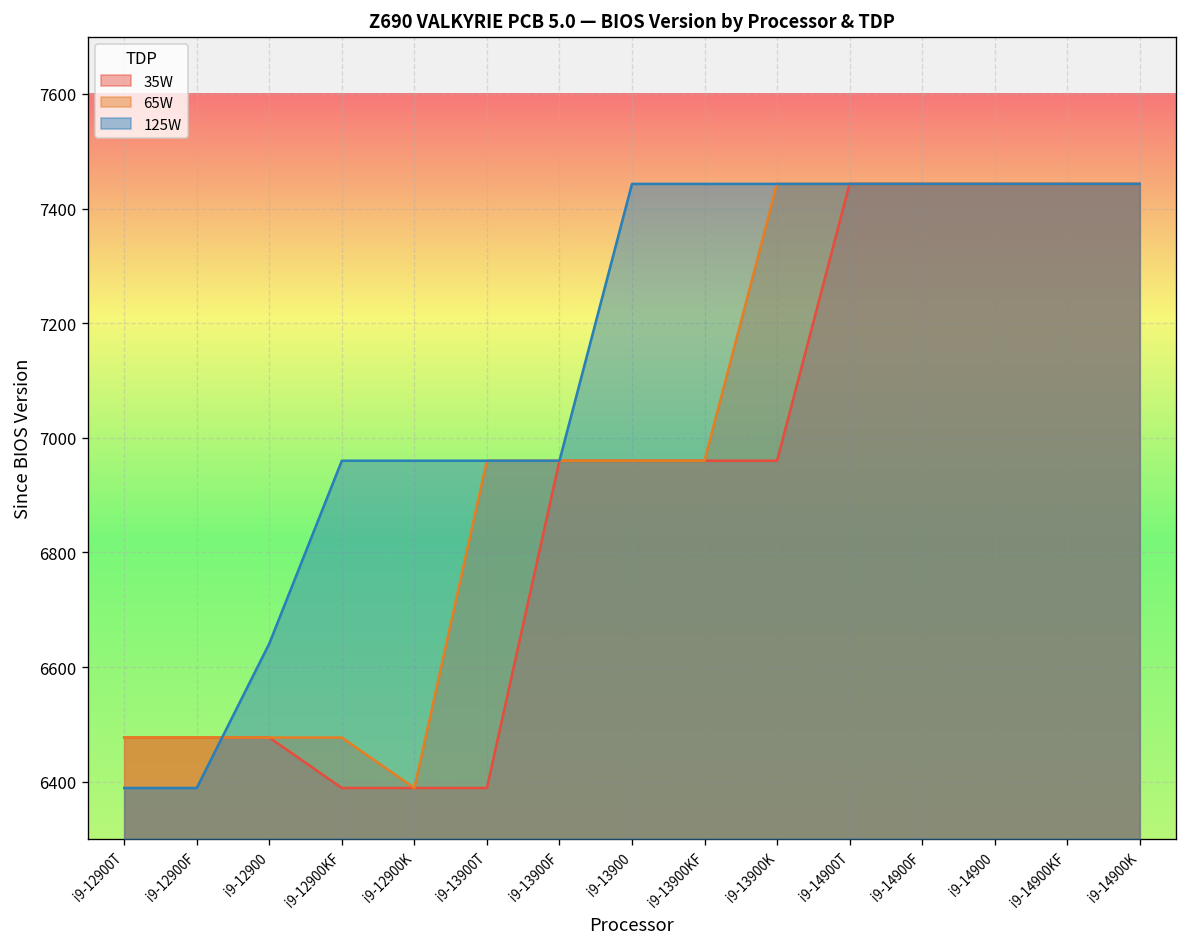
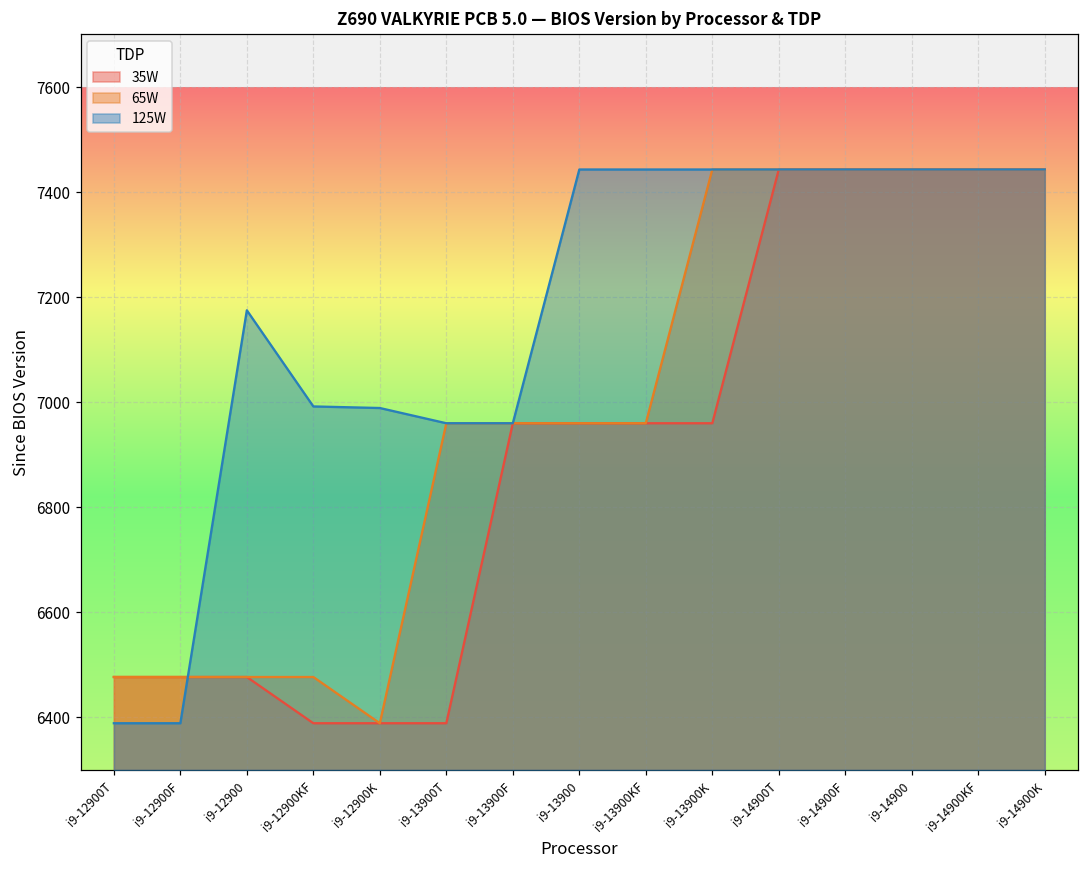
  {
    "125W": {
      "i9-12900T": 6390,
      "i9-12900F": 6390,
-     "i9-12900": 6640,
-     "i9-12900KF": 6960,
-     "i9-12900K": 6960,
+     "i9-12900": 7180,
+     "i9-12900KF": 6990,
+     "i9-12900K": 6990,
      "i9-13900": 7440,
      "i9-13900KF": 7440
    }
  }
